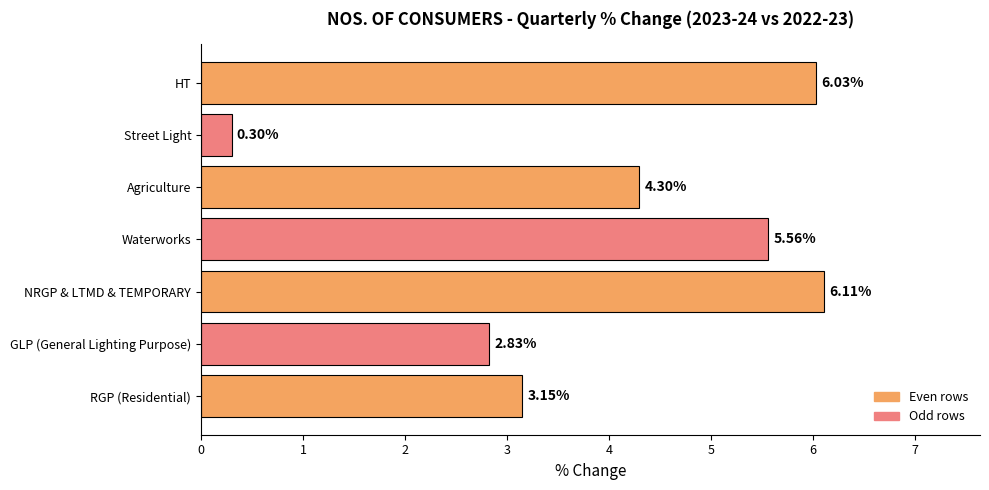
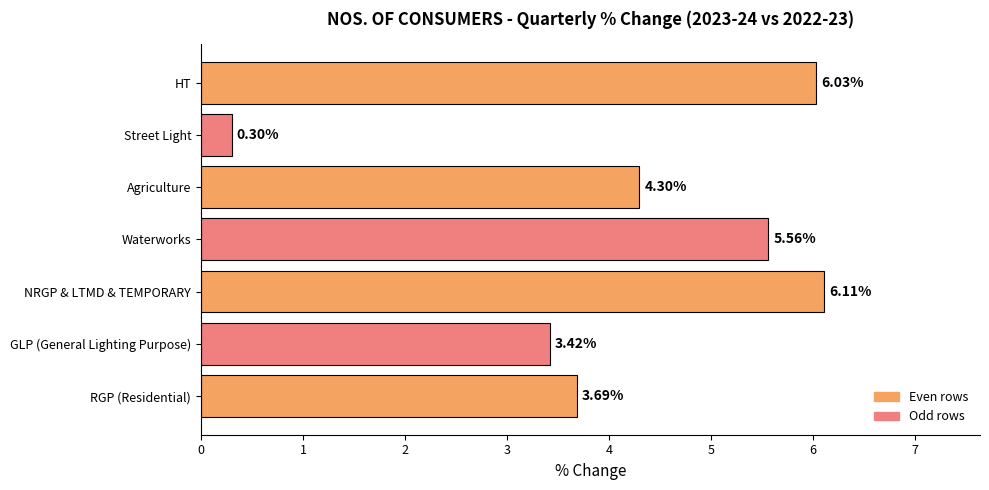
  {
    "HT": "6.03%",
    "Street Light": "0.30%",
    "Agriculture": "4.30%",
    "Waterworks": "5.56%",
    "NRGP & LTMD & TEMPORARY": "6.11%",
-   "GLP (General Lighting Purpose)": "2.83%",
-   "RGP (Residential)": "3.15%"
+   "GLP (General Lighting Purpose)": "3.42%",
+   "RGP (Residential)": "3.69%"
  }
